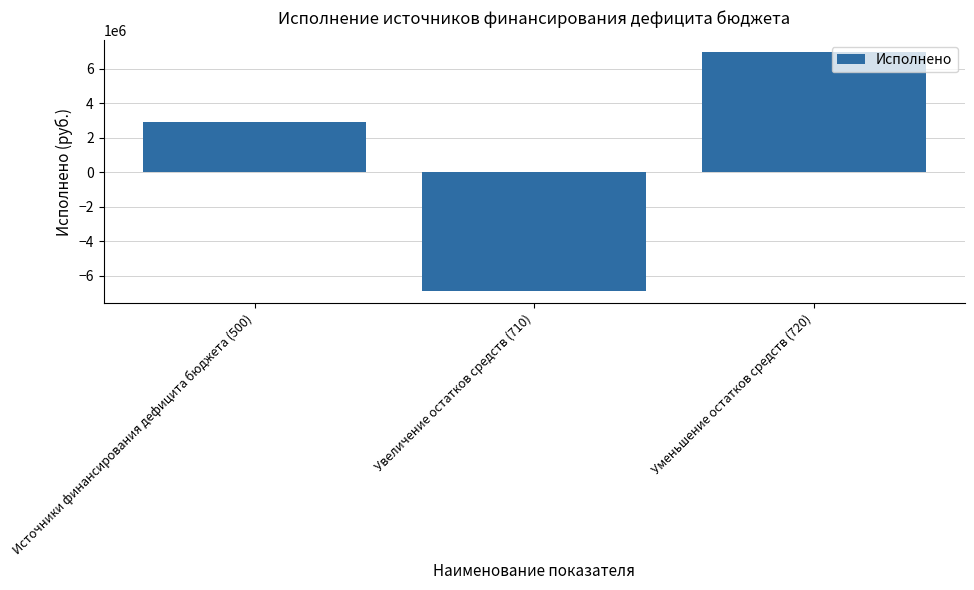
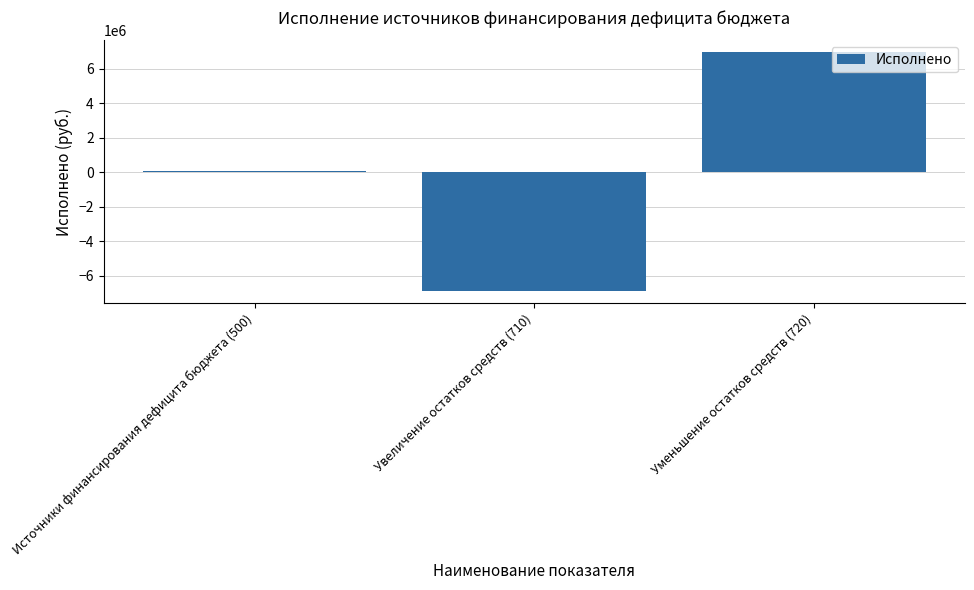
  {
-   "Источники финансирования дефицита бюджета (500)": 2900000,
+   "Источники финансирования дефицита бюджета (500)": 0,
    "Увеличение остатков средств (710)": -6900000,
    "Уменьшение остатков средств (720)": 6900000
  }
